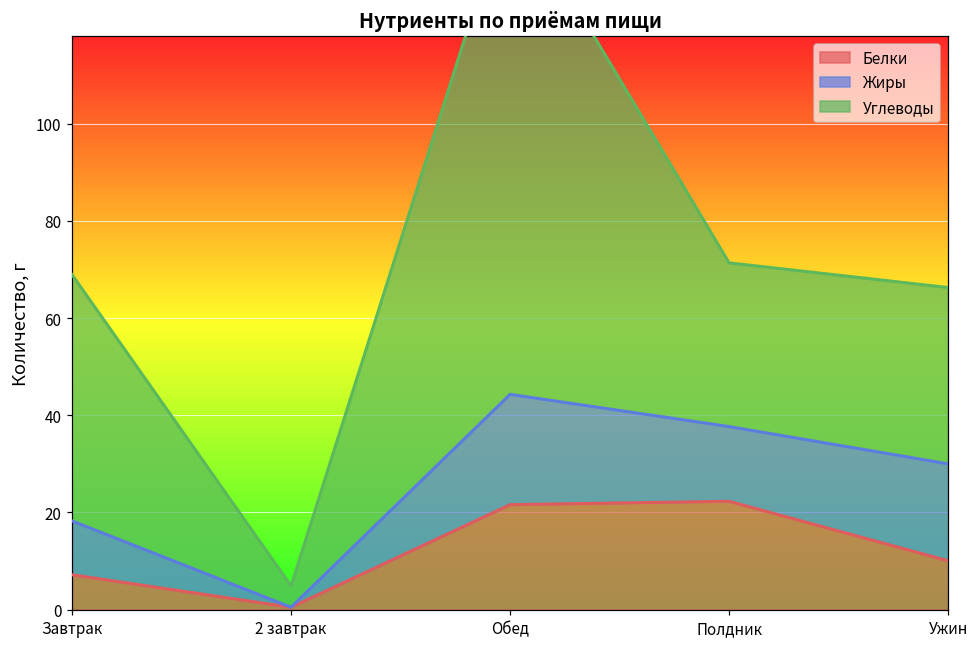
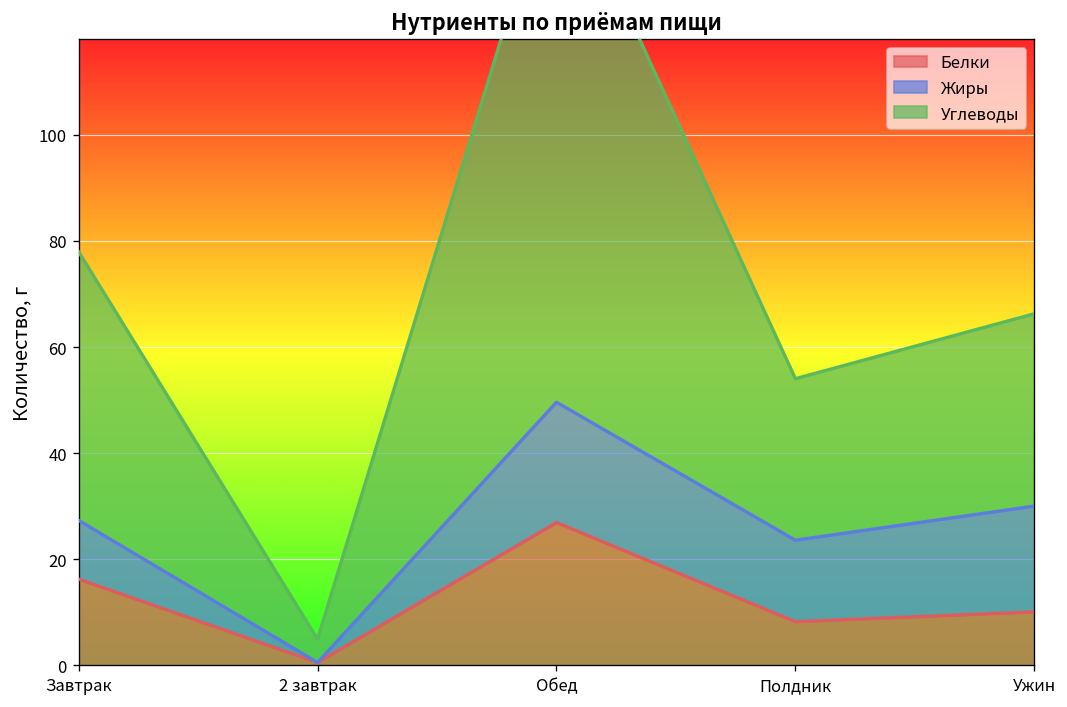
  {
    "Белки": {
-     "Завтрак": 7,
-     "Обед": 22,
-     "Полдник": 22,
+     "Завтрак": 16,
+     "Обед": 27,
+     "Полдник": 8,
      "Ужин": 10
    },
    "Жиры": {
      "Завтрак": 11,
      "Обед": 23,
      "Полдник": 15,
      "Ужин": 20
    },
    "Углеводы": {
      "Завтрак": 51,
      "2 завтрак": 4,
-     "Полдник": 34,
+     "Полдник": 30,
      "Ужин": 36
    }
  }
